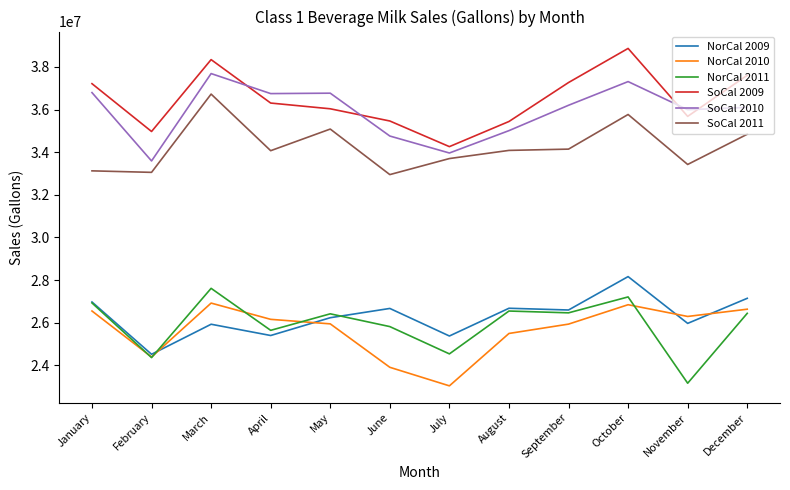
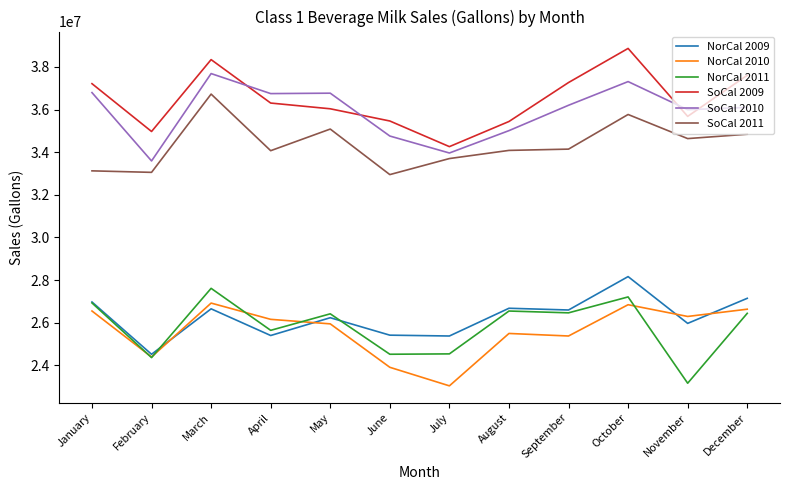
  {
    "NorCal 2009": {
      "February": 24500000,
-     "March": 25900000,
+     "March": 26700000,
      "April": 25400000,
      "May": 26200000,
-     "June": 26700000,
+     "June": 25400000,
      "July": 25400000,
      "August": 26700000,
      "September": 26600000,
      "October": 28200000,
      "November": 26000000,
      "December": 27100000
    },
    "NorCal 2010": {
      "January": 26600000,
      "March": 26900000,
      "April": 26200000,
      "May": 25900000,
      "June": 23900000,
      "July": 23000000,
      "August": 25500000,
-     "September": 25900000,
+     "September": 25400000,
      "October": 26800000,
      "November": 26300000,
      "December": 26600000
    },
    "NorCal 2011": {
      "March": 27600000,
      "April": 25600000,
      "May": 26400000,
-     "June": 25800000,
+     "June": 24500000,
      "July": 24500000,
      "August": 26600000,
      "September": 26500000,
      "October": 27200000,
      "November": 23200000,
      "December": 26400000
    },
    "SoCal 2009": {
      "January": 37200000,
      "February": 35000000,
      "March": 38300000,
      "April": 36300000,
      "May": 36000000,
      "June": 35500000,
      "July": 34300000,
      "August": 35400000,
      "September": 37300000,
      "October": 38900000
    },
    "SoCal 2010": {
      "January": 36800000,
      "February": 33600000,
      "March": 37700000,
      "April": 36700000,
      "May": 36800000,
      "June": 34800000,
      "July": 34000000,
      "August": 35000000,
      "September": 36200000,
      "October": 37300000
    },
    "SoCal 2011": {
      "January": 33100000,
      "February": 33100000,
      "March": 36700000,
      "April": 34100000,
      "May": 35100000,
      "June": 32900000,
      "July": 33700000,
      "August": 34100000,
      "September": 34100000,
      "October": 35800000,
-     "November": 33400000,
+     "November": 34600000,
      "December": 34800000
    }
  }
